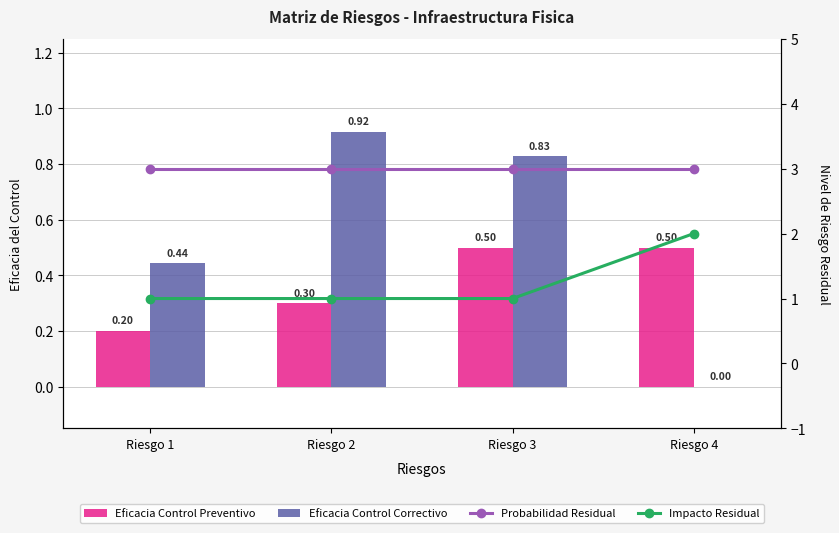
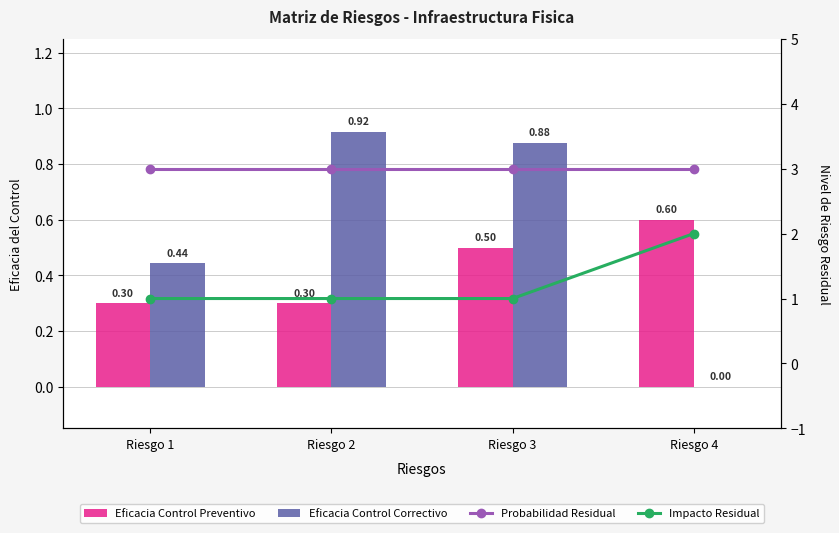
  {
    "Eficacia Control Preventivo": {
-     "Riesgo 1": 0.20,
+     "Riesgo 1": 0.30,
      "Riesgo 2": 0.30,
      "Riesgo 3": 0.50,
-     "Riesgo 4": 0.50
+     "Riesgo 4": 0.60
    },
    "Eficacia Control Correctivo": {
      "Riesgo 1": 0.44,
      "Riesgo 2": 0.92,
-     "Riesgo 3": 0.83,
+     "Riesgo 3": 0.88,
      "Riesgo 4": 0.00
    }
  }
